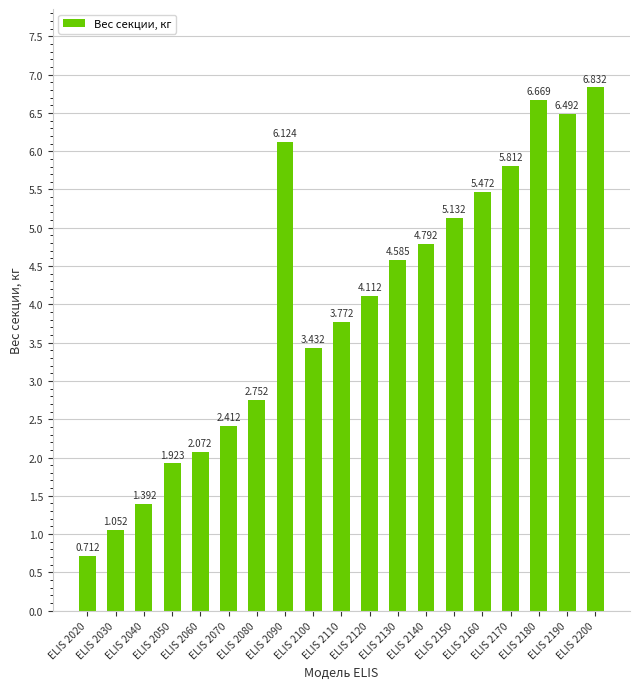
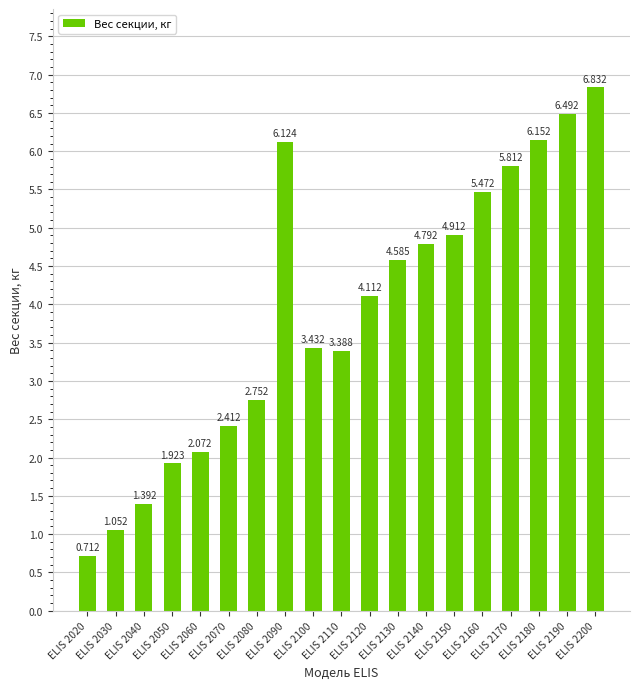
  {
    "ELIS 2020": 0.712,
    "ELIS 2030": 1.052,
    "ELIS 2040": 1.392,
    "ELIS 2050": 1.923,
    "ELIS 2060": 2.072,
    "ELIS 2070": 2.412,
    "ELIS 2080": 2.752,
    "ELIS 2090": 6.124,
    "ELIS 2100": 3.432,
-   "ELIS 2110": 3.772,
+   "ELIS 2110": 3.388,
    "ELIS 2120": 4.112,
    "ELIS 2130": 4.585,
    "ELIS 2140": 4.792,
-   "ELIS 2150": 5.132,
+   "ELIS 2150": 4.912,
    "ELIS 2160": 5.472,
    "ELIS 2170": 5.812,
-   "ELIS 2180": 6.669,
+   "ELIS 2180": 6.152,
    "ELIS 2190": 6.492,
    "ELIS 2200": 6.832
  }
